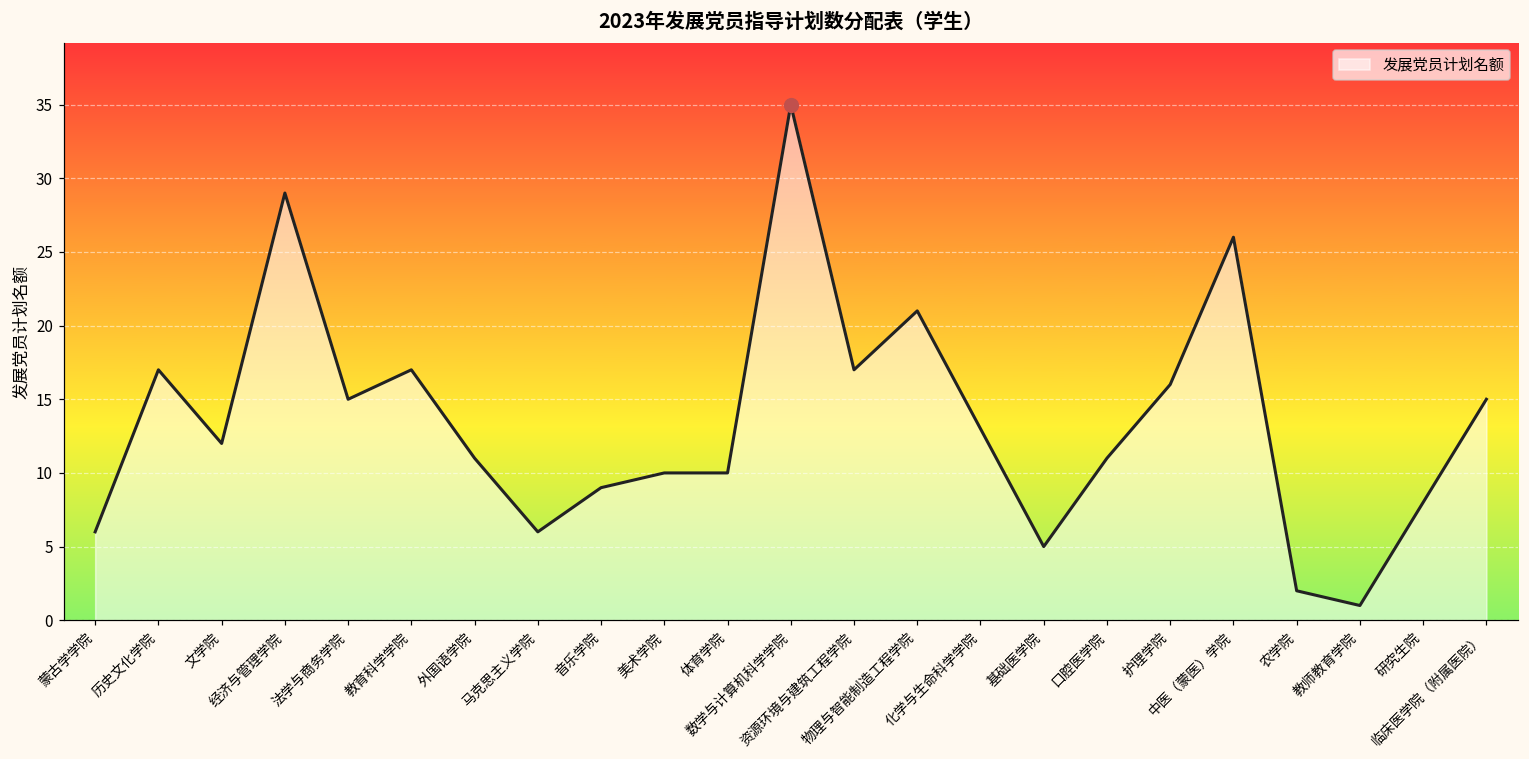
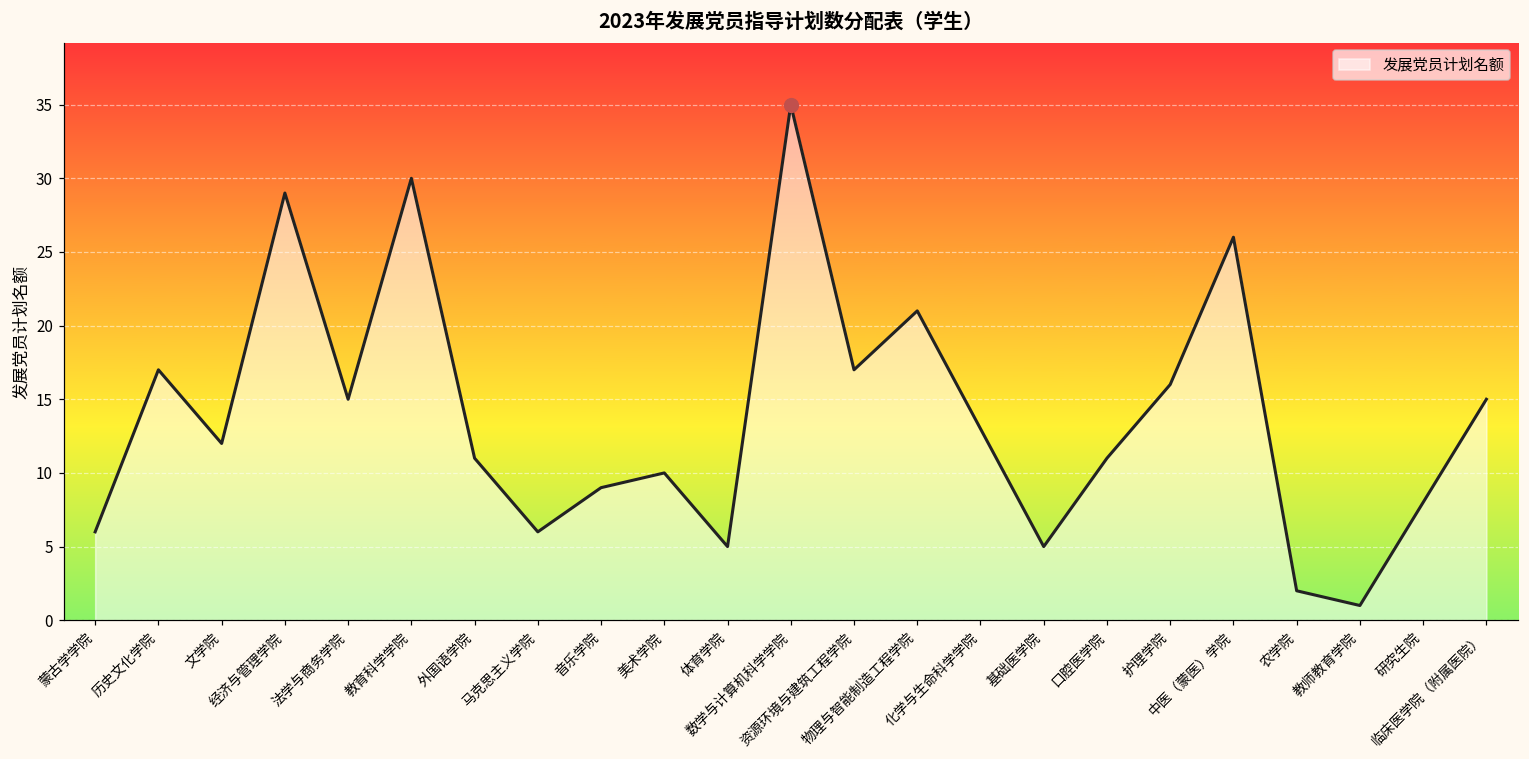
  {
    "发展党员计划名额": {
      "蒙古学学院": 6,
      "历史文化学院": 17,
      "文学院": 12,
      "经济与管理学院": 29,
      "法学与商务学院": 15,
-     "教育科学学院": 17,
+     "教育科学学院": 30,
      "外国语学院": 11,
      "马克思主义学院": 6,
      "音乐学院": 9,
      "美术学院": 10,
-     "体育学院": 10,
+     "体育学院": 5,
      "资源环境与建筑工程学院": 17,
      "物理与智能制造工程学院": 21,
      "化学与生命科学学院": 13,
      "基础医学院": 5,
      "口腔医学院": 11,
      "护理学院": 16,
      "中医（蒙医）学院": 26,
      "农学院": 2,
      "教师教育学院": 1,
      "研究生院": 8,
      "临床医学院（附属医院）": 15
    }
  }
